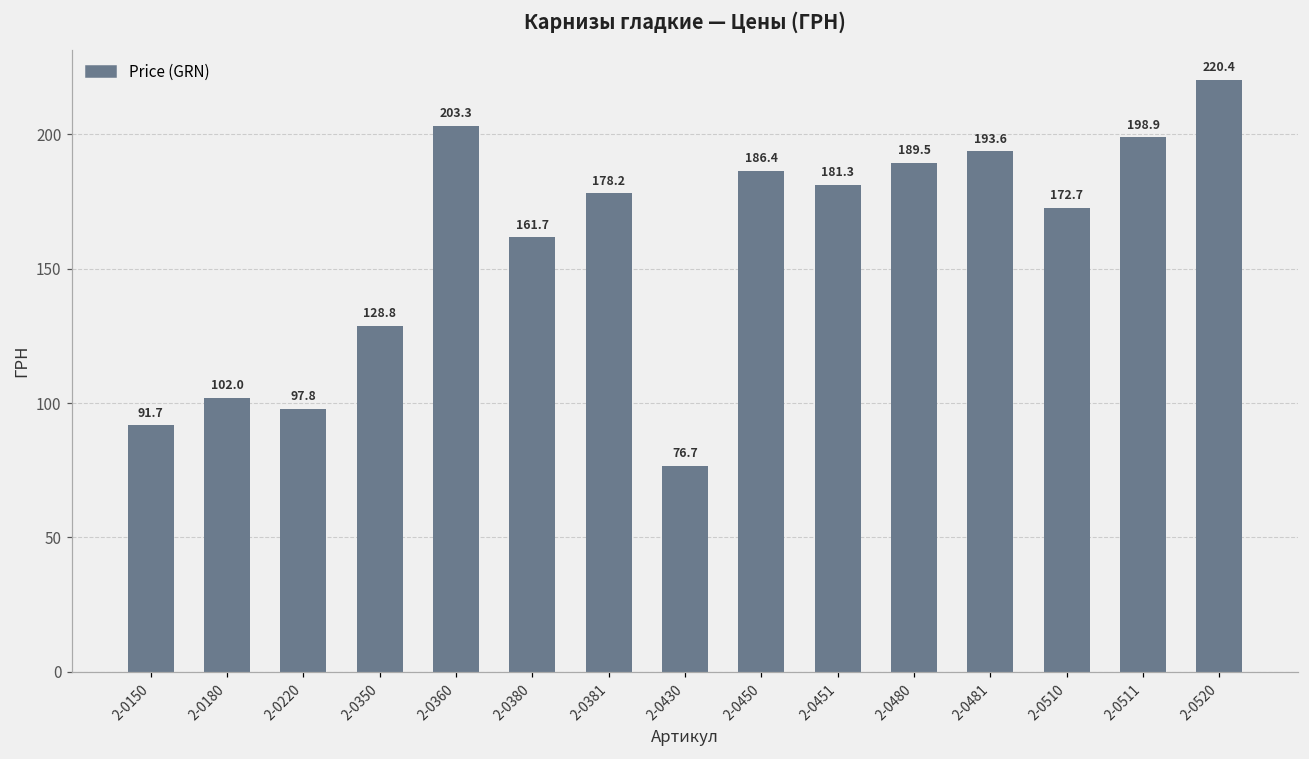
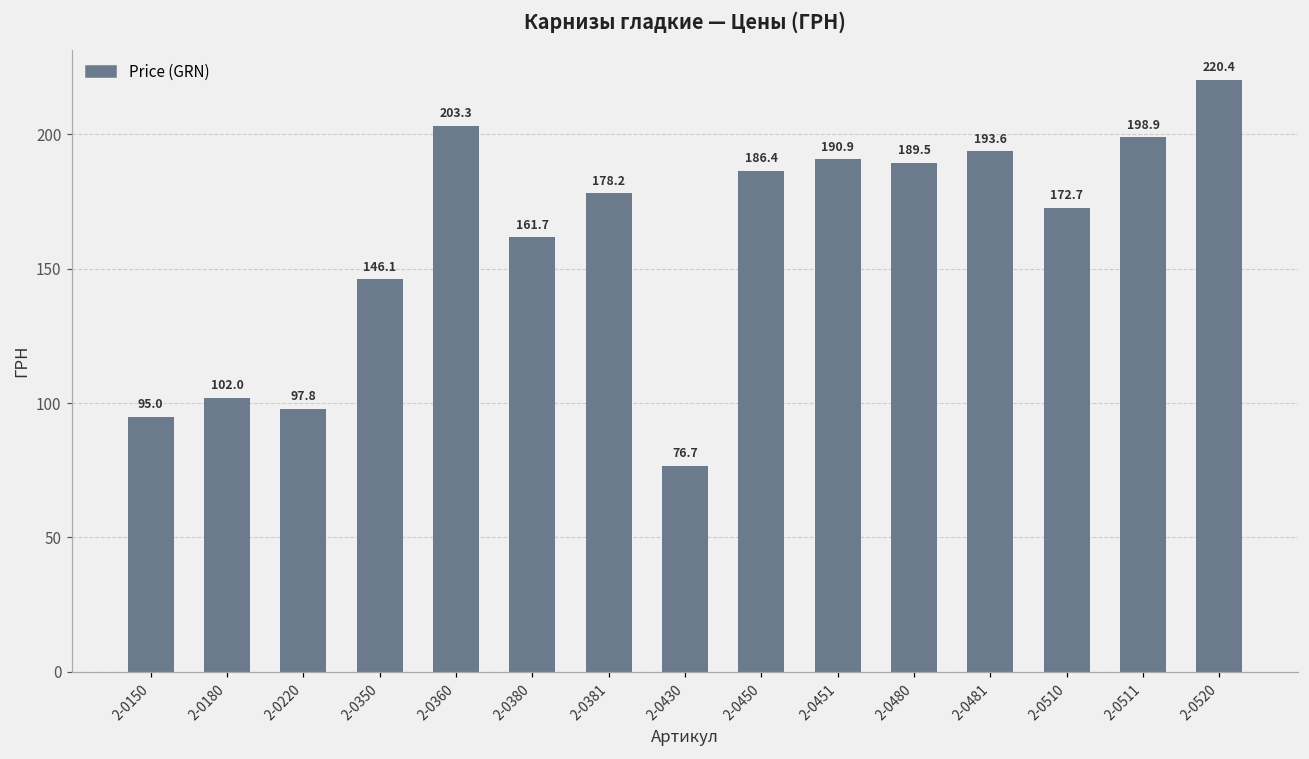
  {
-   "2-0150": 91.7,
+   "2-0150": 95.0,
    "2-0180": 102.0,
    "2-0220": 97.8,
-   "2-0350": 128.8,
+   "2-0350": 146.1,
    "2-0360": 203.3,
    "2-0380": 161.7,
    "2-0381": 178.2,
    "2-0430": 76.7,
    "2-0450": 186.4,
-   "2-0451": 181.3,
+   "2-0451": 190.9,
    "2-0480": 189.5,
    "2-0481": 193.6,
    "2-0510": 172.7,
    "2-0511": 198.9,
    "2-0520": 220.4
  }
